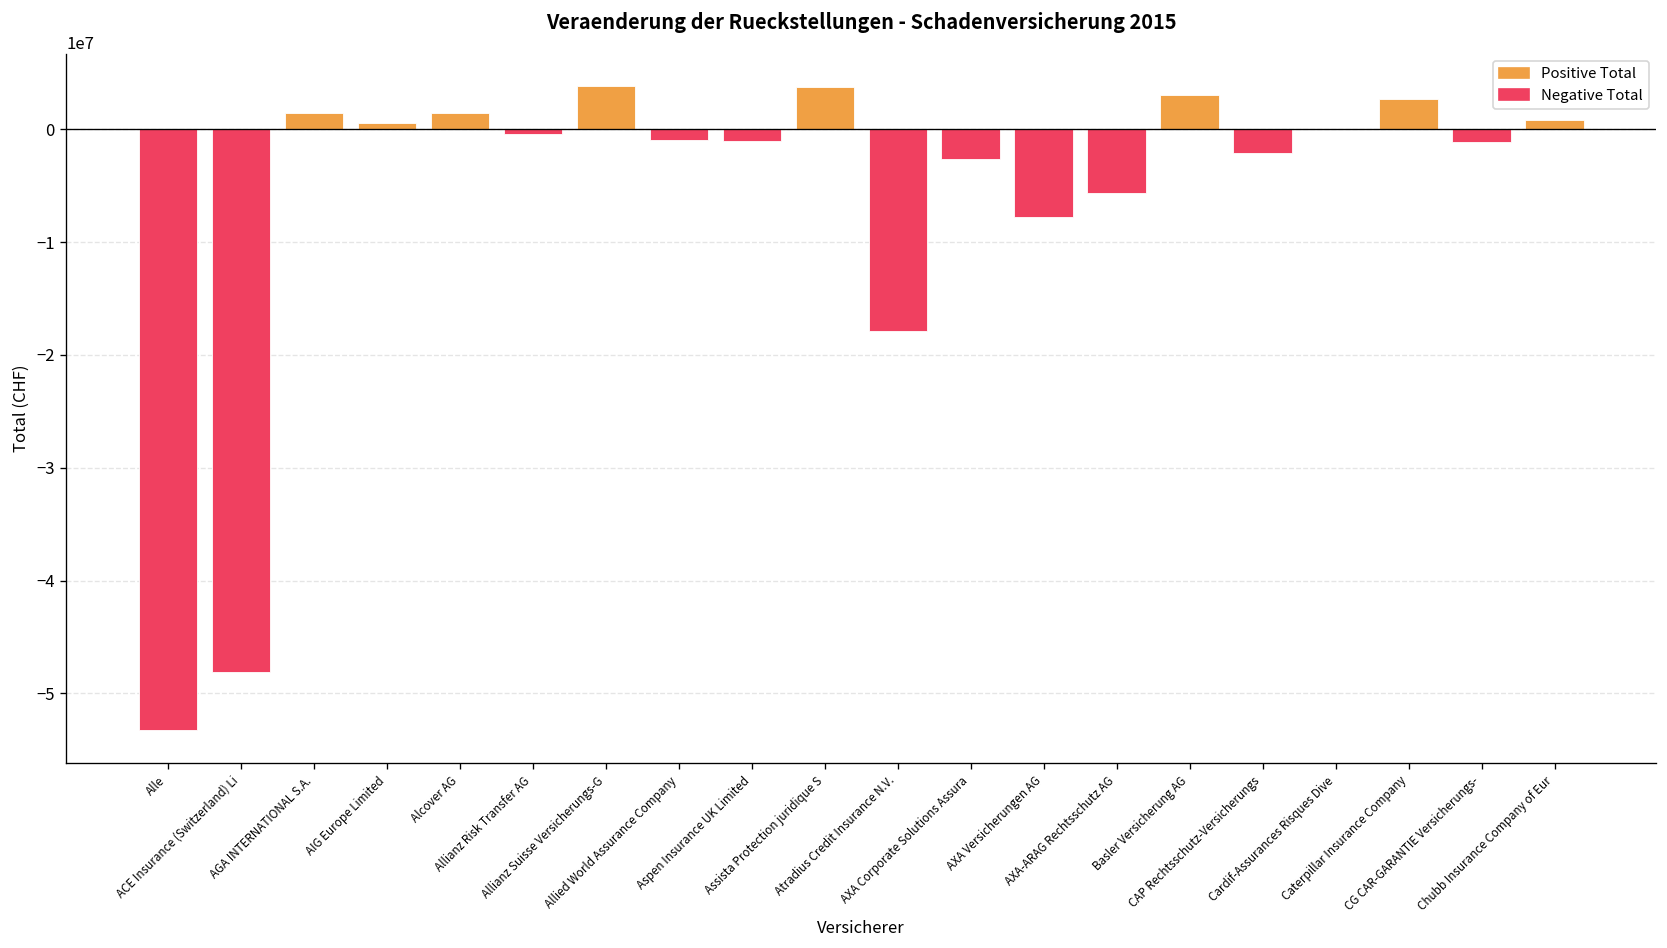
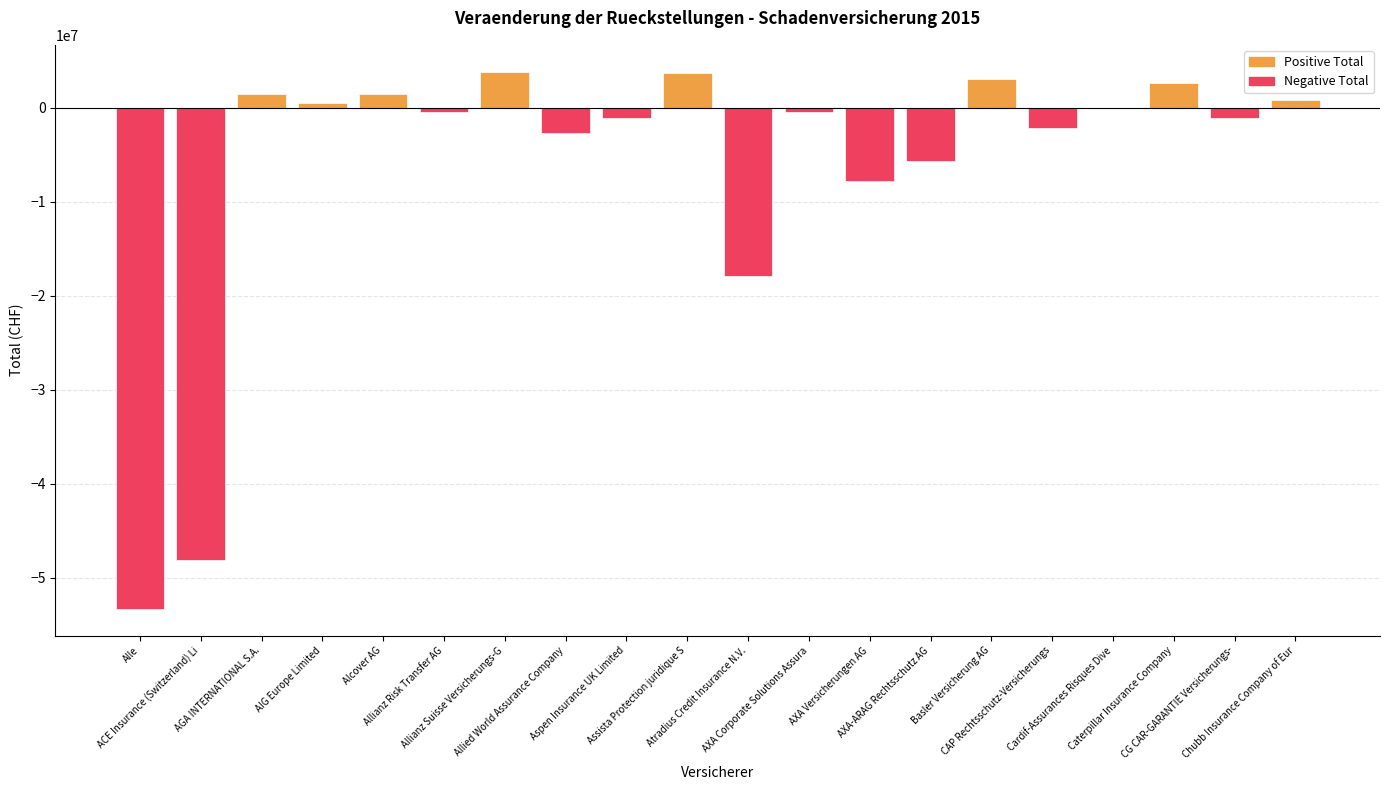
  {
    "Positive Total": {
      "Alle": 0,
      "ACE Insurance (Switzerland) Li": 0,
      "AGA INTERNATIONAL S.A.": 1000000,
      "AIG Europe Limited": 1000000,
      "Alcover AG": 1000000,
      "Allianz Risk Transfer AG": 0,
      "Allianz Suisse Versicherungs-G": 4000000,
      "Allied World Assurance Company": 0,
      "Aspen Insurance UK Limited": 0,
      "Assista Protection juridique S": 4000000,
      "Atradius Credit Insurance N.V.": 0,
      "AXA Corporate Solutions Assura": 0,
      "AXA Versicherungen AG": 0,
      "AXA-ARAG Rechtsschutz AG": 0,
      "Basler Versicherung AG": 3000000,
      "CAP Rechtsschutz-Versicherungs": 0,
      "Cardif-Assurances Risques Dive": 0,
      "Caterpillar Insurance Company": 3000000,
      "CG CAR-GARANTIE Versicherungs-": 0,
      "Chubb Insurance Company of Eur": 1000000
    },
    "Negative Total": {
      "Alle": -53000000,
      "ACE Insurance (Switzerland) Li": -48000000,
      "AGA INTERNATIONAL S.A.": 0,
      "AIG Europe Limited": 0,
      "Alcover AG": 0,
      "Allianz Risk Transfer AG": 0,
      "Allianz Suisse Versicherungs-G": 0,
-     "Allied World Assurance Company": -1000000,
+     "Allied World Assurance Company": -3000000,
      "Aspen Insurance UK Limited": -1000000,
      "Assista Protection juridique S": 0,
      "Atradius Credit Insurance N.V.": -18000000,
-     "AXA Corporate Solutions Assura": -3000000,
+     "AXA Corporate Solutions Assura": 0,
      "AXA Versicherungen AG": -8000000,
      "AXA-ARAG Rechtsschutz AG": -6000000,
      "Basler Versicherung AG": 0,
      "CAP Rechtsschutz-Versicherungs": -2000000,
      "Caterpillar Insurance Company": 0,
      "CG CAR-GARANTIE Versicherungs-": -1000000,
      "Chubb Insurance Company of Eur": 0
    }
  }
